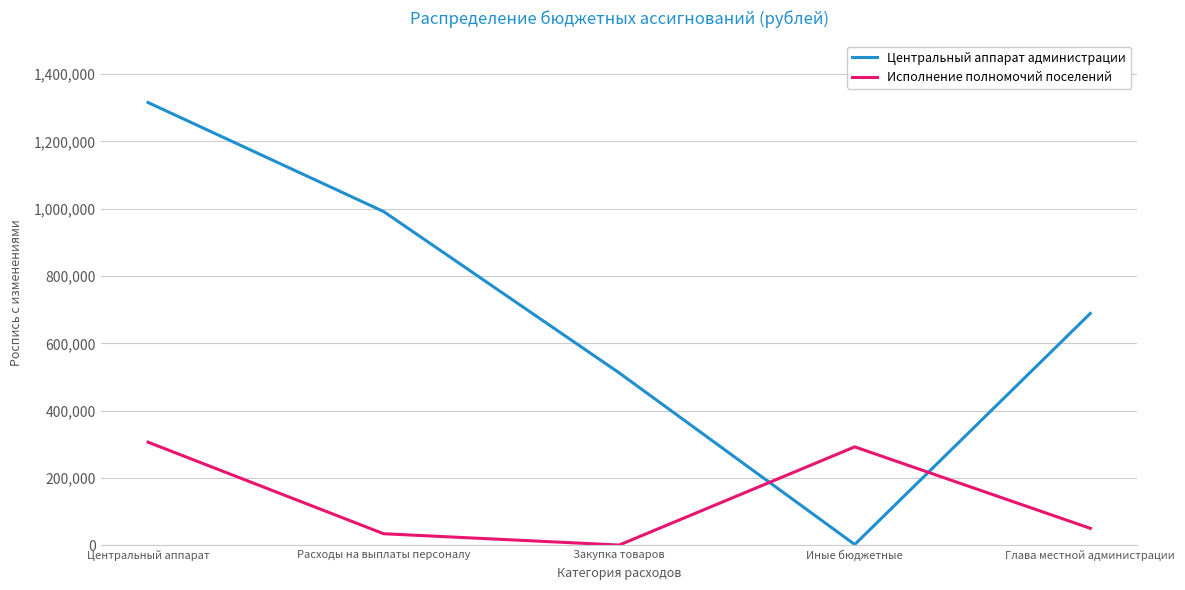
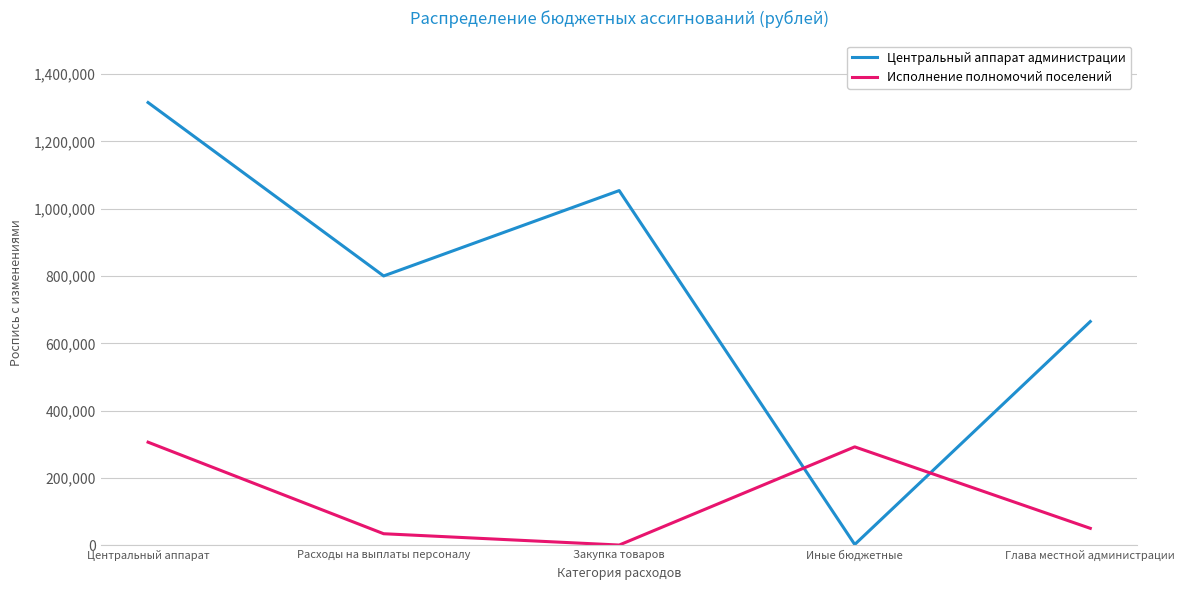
  {
    "Центральный аппарат администрации": {
      "Центральный аппарат": "1,320,000",
-     "Расходы на выплаты персоналу": "990,000",
-     "Закупка товаров": "510,000",
+     "Расходы на выплаты персоналу": "800,000",
+     "Закупка товаров": "1,050,000",
      "Иные бюджетные": "0",
-     "Глава местной администрации": "690,000"
+     "Глава местной администрации": "660,000"
    },
    "Исполнение полномочий поселений": {
      "Центральный аппарат": "310,000",
      "Расходы на выплаты персоналу": "30,000",
      "Закупка товаров": "0",
      "Иные бюджетные": "290,000",
      "Глава местной администрации": "50,000"
    }
  }
